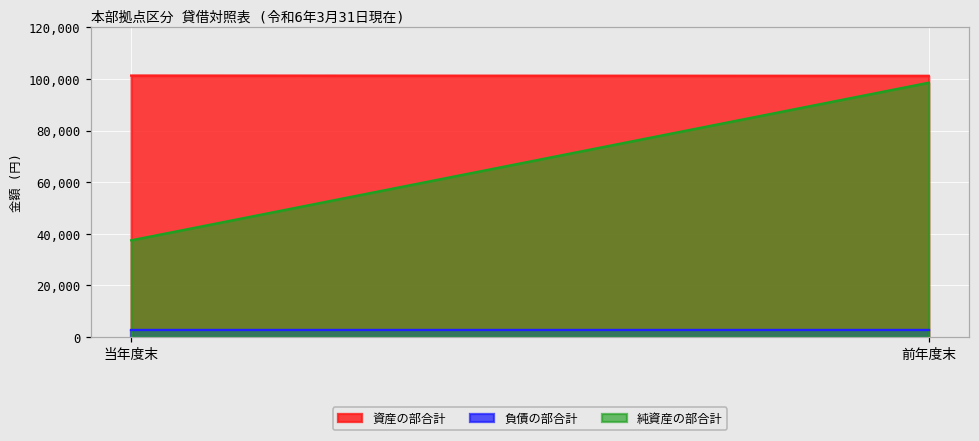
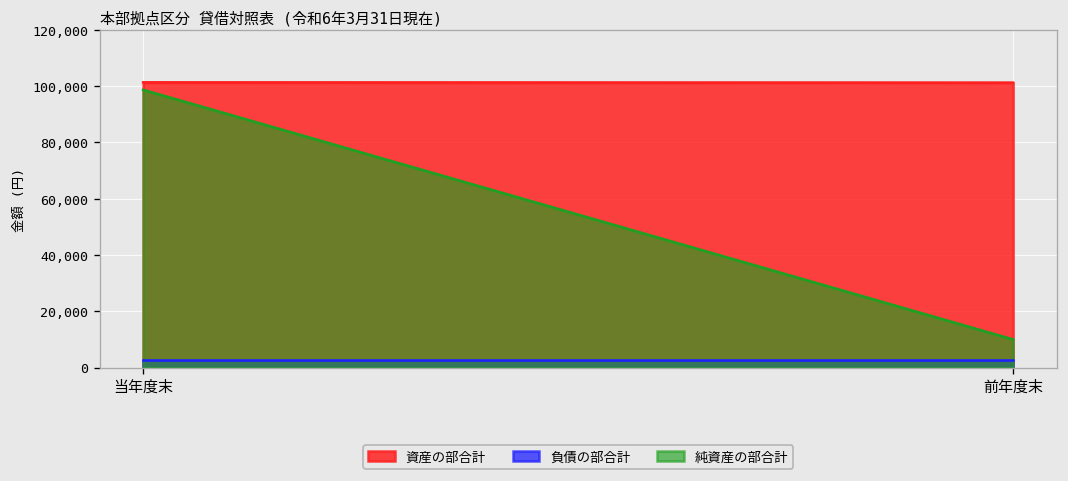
  {
    "資産の部合計": {
      "当年度末": "101,000",
      "前年度末": "101,000"
    },
    "負債の部合計": {
      "当年度末": "3,000",
      "前年度末": "3,000"
    },
    "純資産の部合計": {
-     "当年度末": "38,000",
-     "前年度末": "99,000"
+     "当年度末": "99,000",
+     "前年度末": "10,000"
    }
  }
